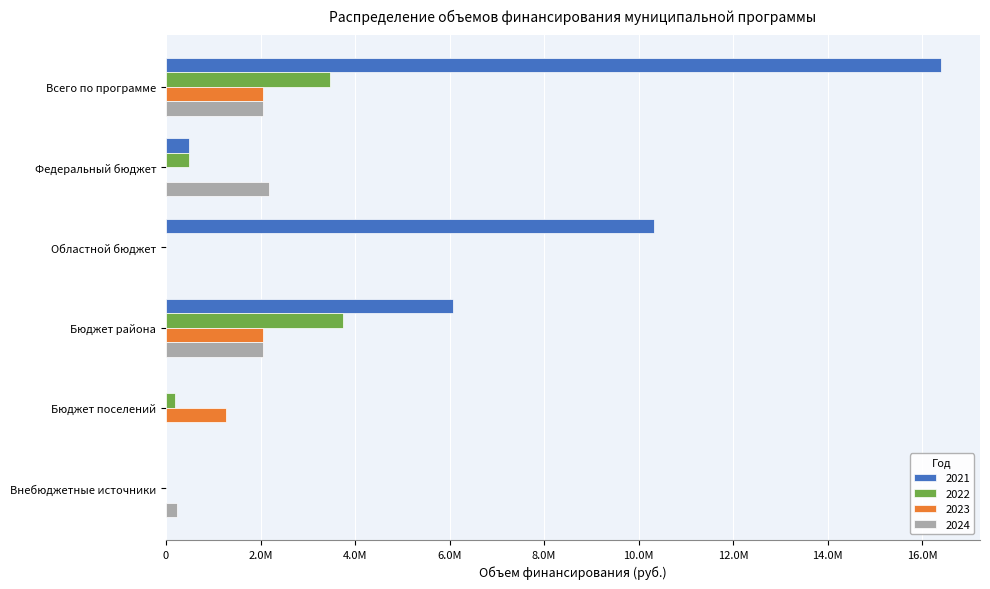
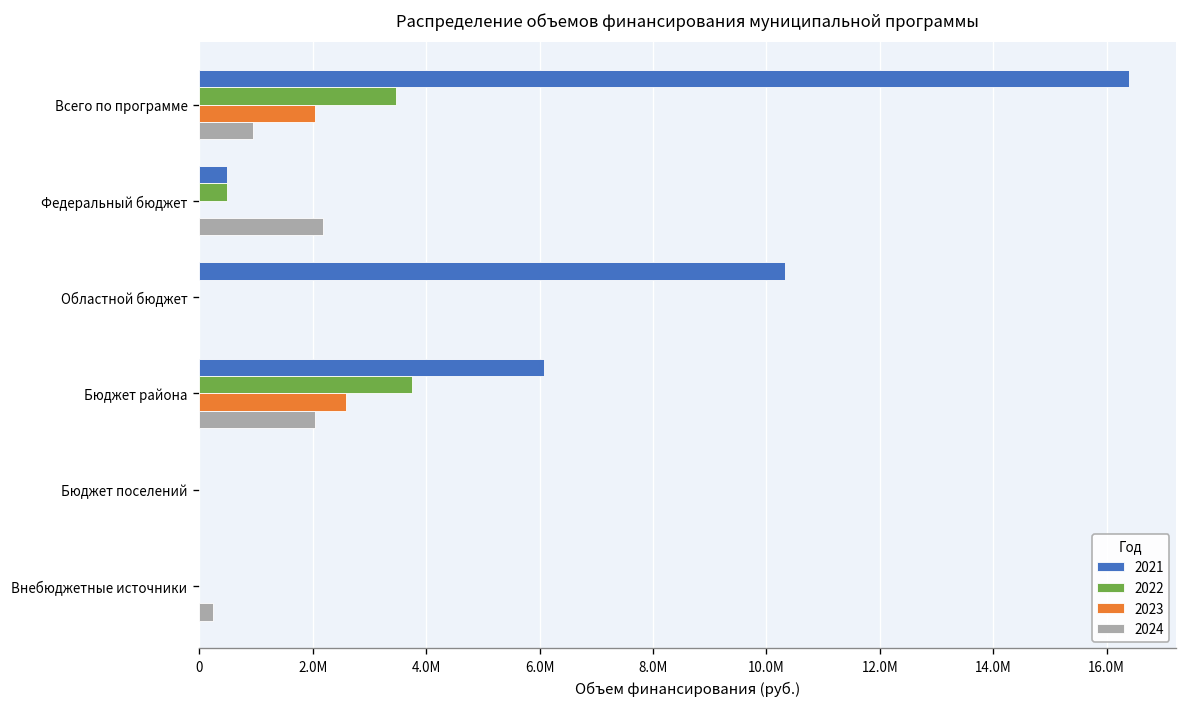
  {
    "2021": {
      "Всего по программе": 16400000,
      "Федеральный бюджет": 500000,
      "Областной бюджет": 10300000,
      "Бюджет района": 6100000,
      "Бюджет поселений": 0,
      "Внебюджетные источники": 0
    },
    "2022": {
      "Всего по программе": 3500000,
      "Федеральный бюджет": 500000,
      "Областной бюджет": 0,
      "Бюджет района": 3700000,
-     "Бюджет поселений": 200000,
+     "Бюджет поселений": 0,
      "Внебюджетные источники": 0
    },
    "2023": {
      "Всего по программе": 2100000,
      "Федеральный бюджет": 0,
      "Областной бюджет": 0,
-     "Бюджет района": 2100000,
-     "Бюджет поселений": 1300000,
+     "Бюджет района": 2600000,
+     "Бюджет поселений": 0,
      "Внебюджетные источники": 0
    },
    "2024": {
-     "Всего по программе": 2100000,
+     "Всего по программе": 900000,
      "Федеральный бюджет": 2200000,
      "Областной бюджет": 0,
      "Бюджет района": 2100000,
      "Бюджет поселений": 0,
      "Внебюджетные источники": 200000
    }
  }
